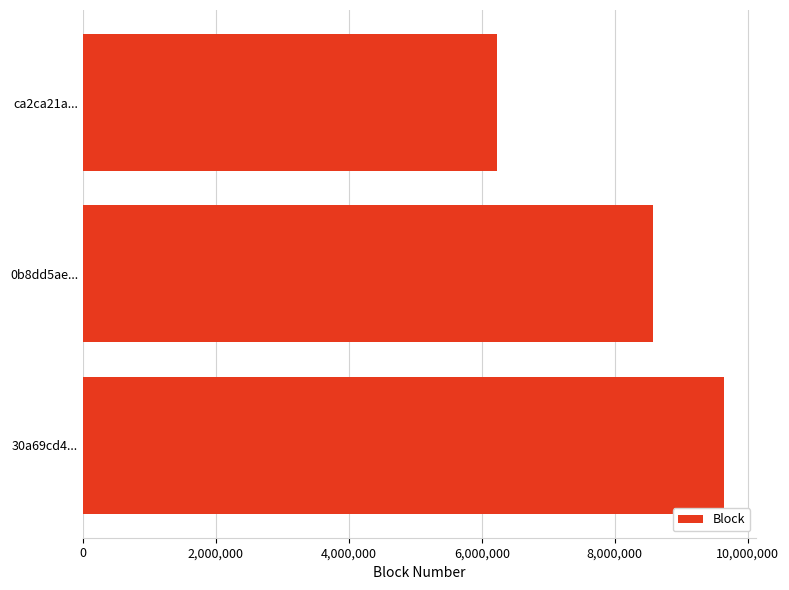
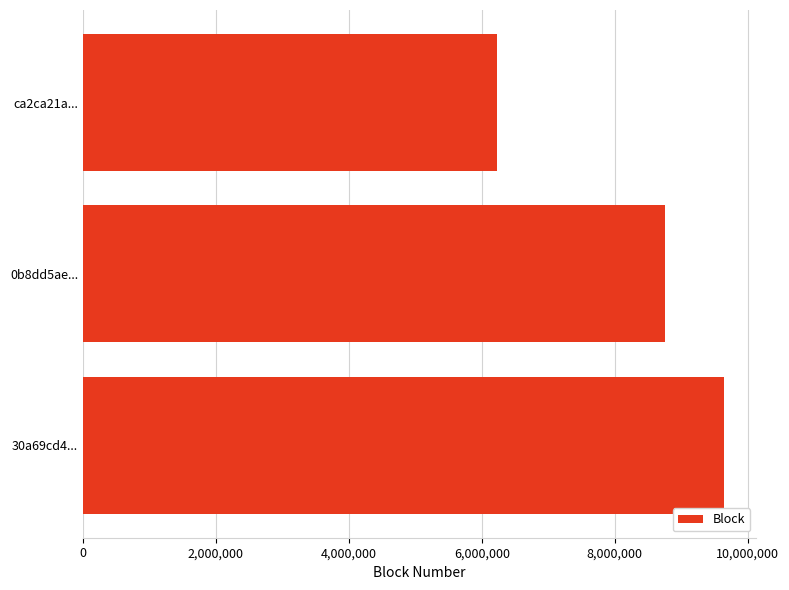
  {
    "ca2ca21a...": "6,200,000",
-   "0b8dd5ae...": "8,600,000",
+   "0b8dd5ae...": "8,700,000",
    "30a69cd4...": "9,600,000"
  }
